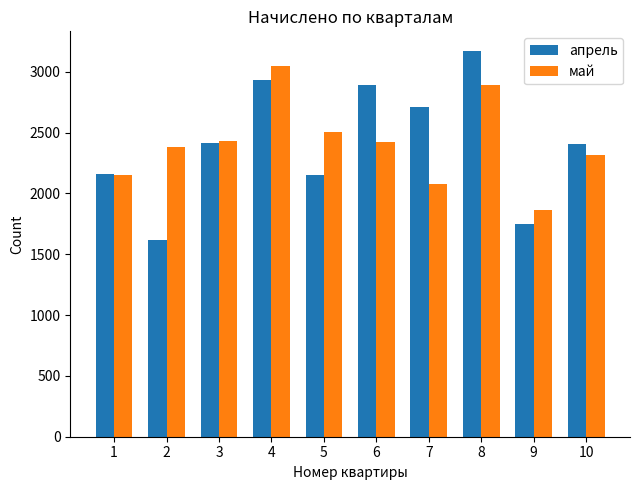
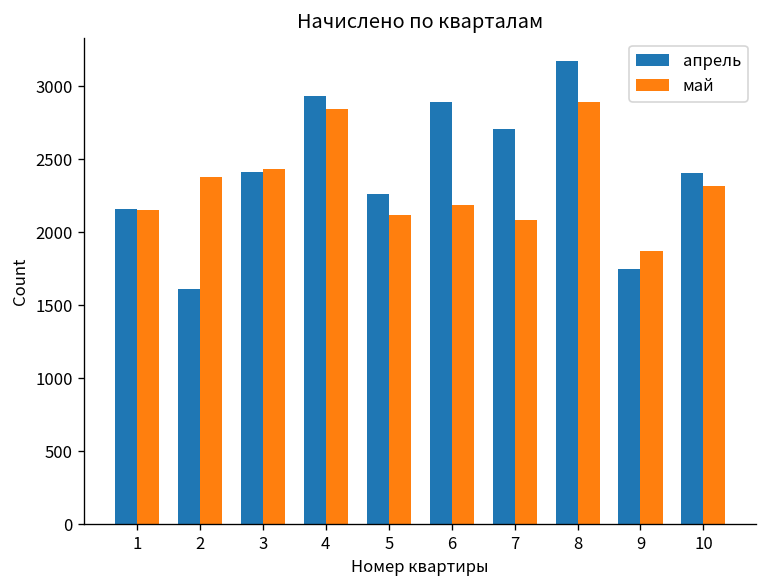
  {
    "апрель": {
      "1": 2160,
      "2": 1610,
      "3": 2410,
      "4": 2930,
-     "5": 2150,
+     "5": 2260,
      "6": 2890,
      "7": 2710,
      "8": 3170,
      "9": 1750,
      "10": 2410
    },
    "май": {
      "1": 2150,
      "2": 2380,
      "3": 2440,
-     "4": 3050,
-     "5": 2500,
-     "6": 2420,
+     "4": 2840,
+     "5": 2120,
+     "6": 2190,
      "7": 2080,
      "8": 2890,
      "9": 1870,
      "10": 2320
    }
  }
